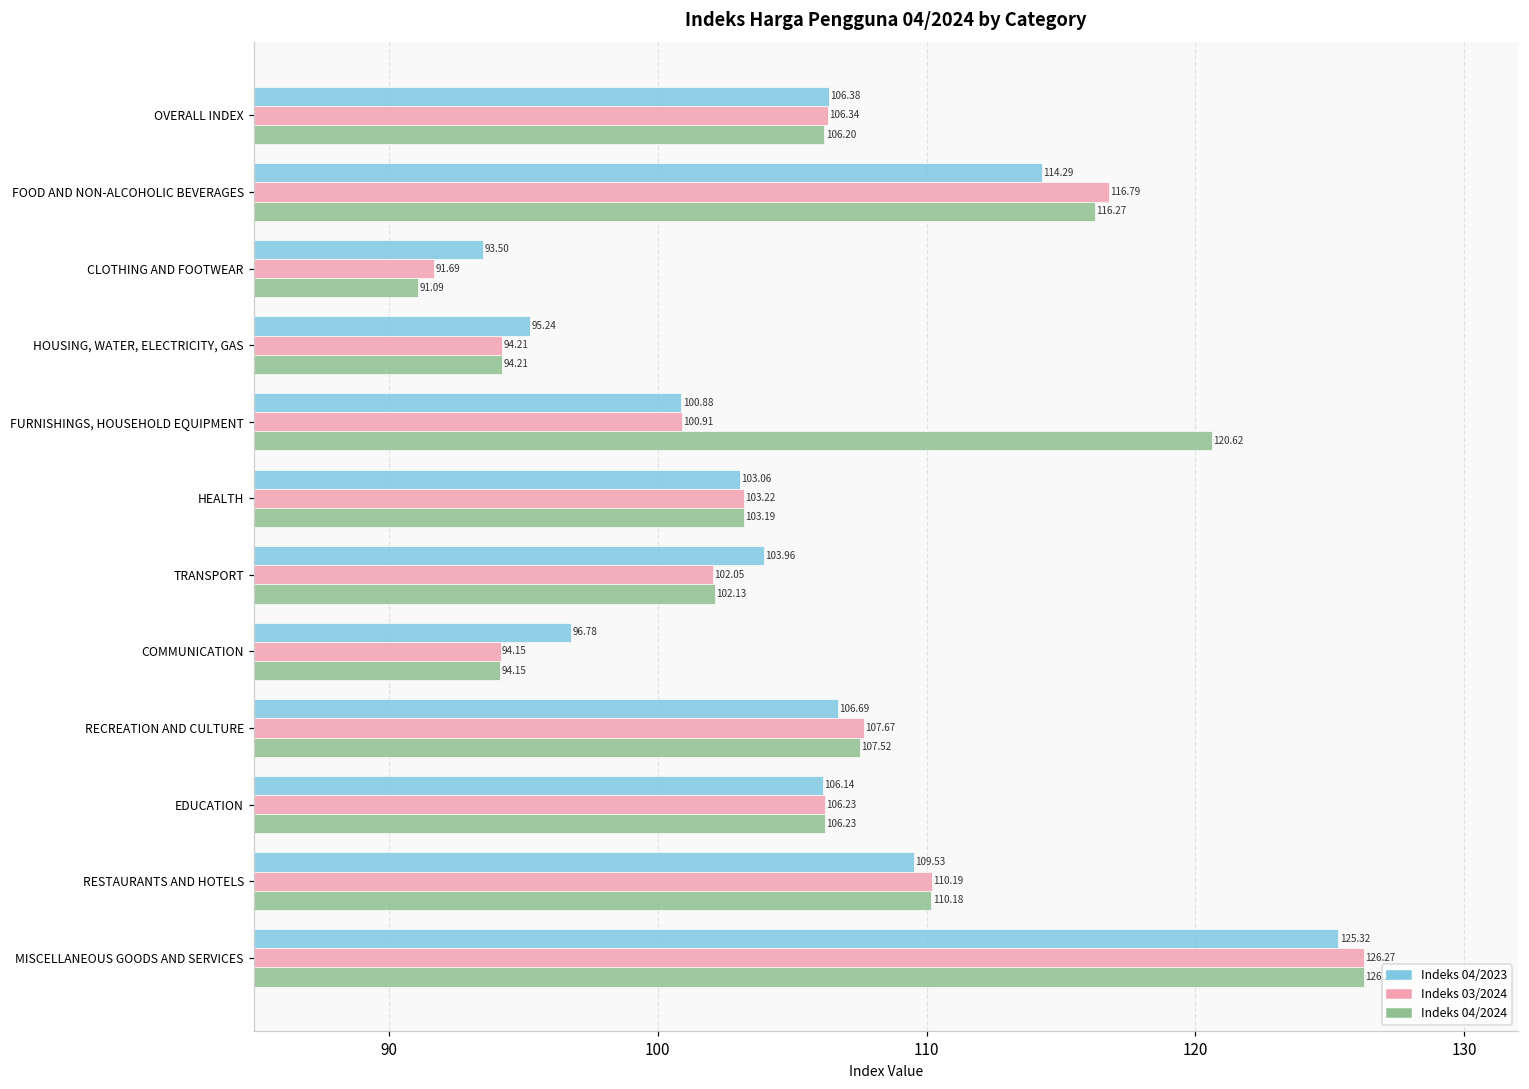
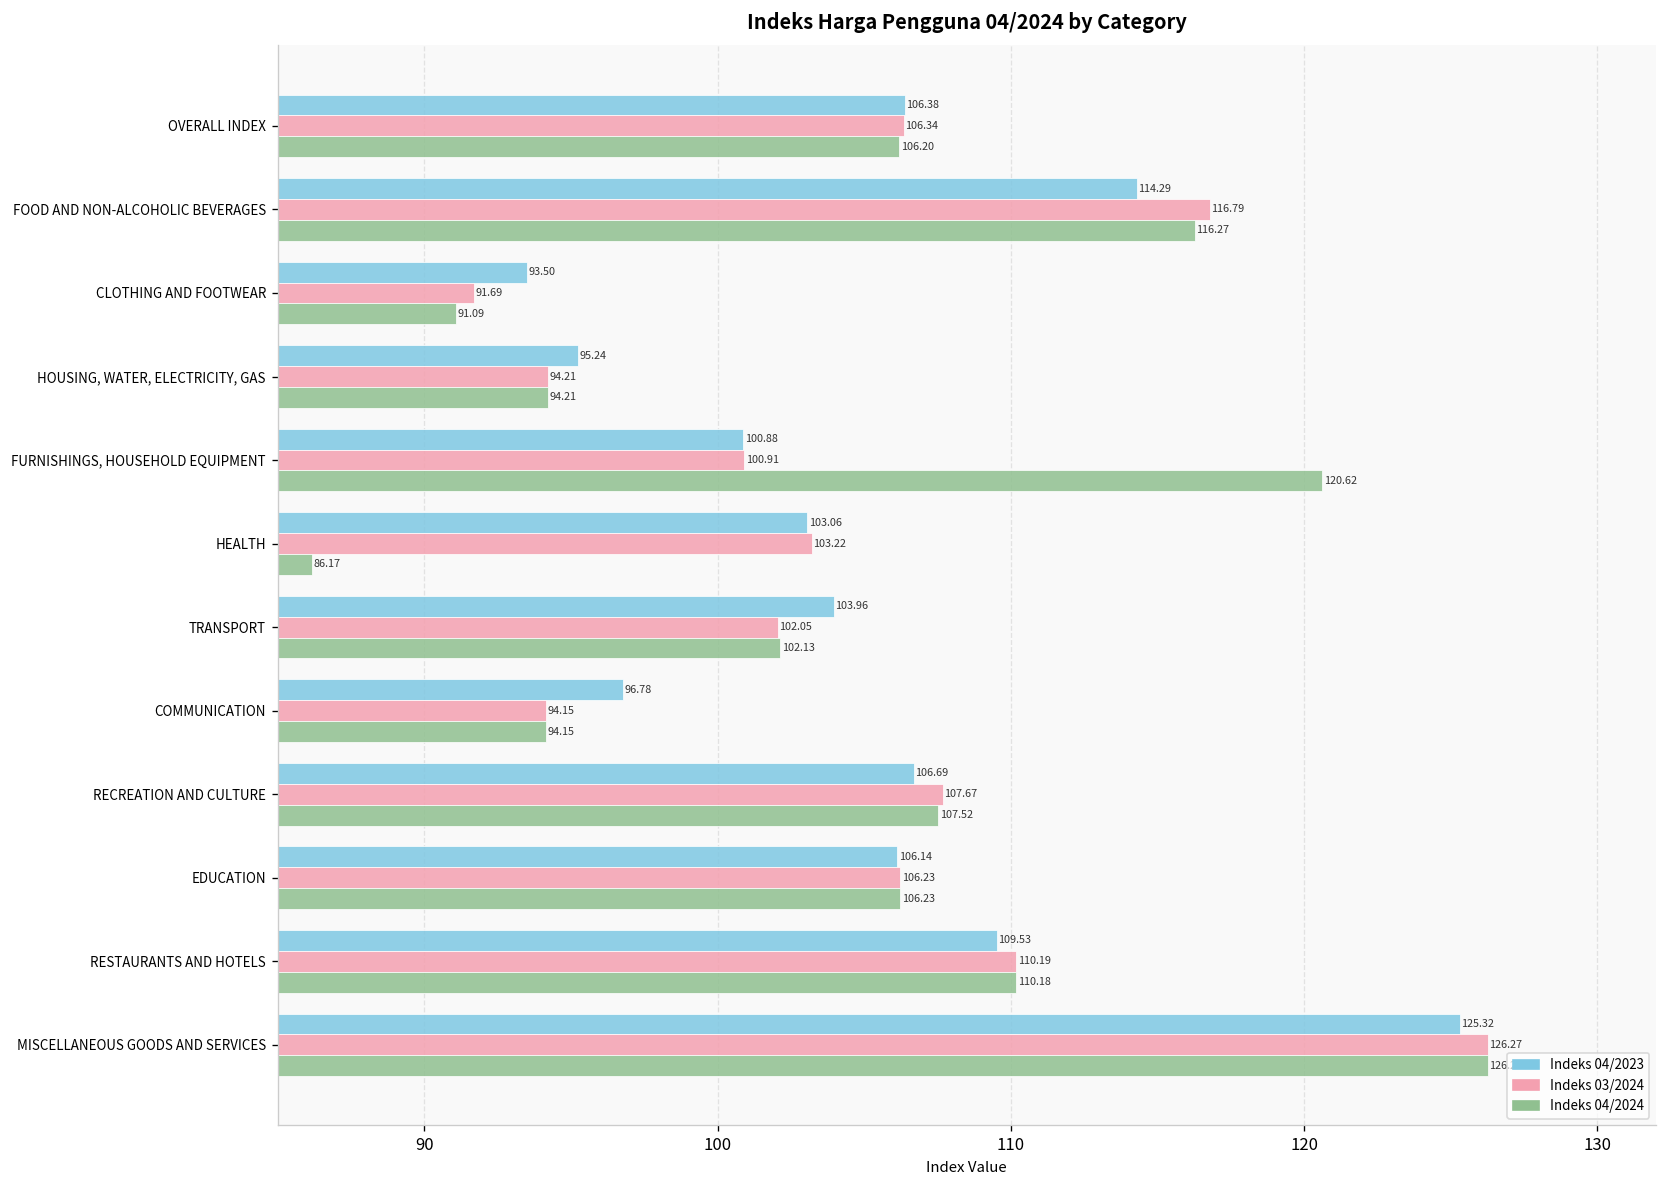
  {
    "Indeks 04/2023": {
      "OVERALL INDEX": 106.38,
      "FOOD AND NON-ALCOHOLIC BEVERAGES": 114.29,
      "CLOTHING AND FOOTWEAR": 93.50,
      "HOUSING, WATER, ELECTRICITY, GAS": 95.24,
      "FURNISHINGS, HOUSEHOLD EQUIPMENT": 100.88,
      "HEALTH": 103.06,
      "TRANSPORT": 103.96,
      "COMMUNICATION": 96.78,
      "RECREATION AND CULTURE": 106.69,
      "EDUCATION": 106.14,
      "RESTAURANTS AND HOTELS": 109.53,
      "MISCELLANEOUS GOODS AND SERVICES": 125.32
    },
    "Indeks 03/2024": {
      "OVERALL INDEX": 106.34,
      "FOOD AND NON-ALCOHOLIC BEVERAGES": 116.79,
      "CLOTHING AND FOOTWEAR": 91.69,
      "HOUSING, WATER, ELECTRICITY, GAS": 94.21,
      "FURNISHINGS, HOUSEHOLD EQUIPMENT": 100.91,
      "HEALTH": 103.22,
      "TRANSPORT": 102.05,
      "COMMUNICATION": 94.15,
      "RECREATION AND CULTURE": 107.67,
      "EDUCATION": 106.23,
      "RESTAURANTS AND HOTELS": 110.19,
      "MISCELLANEOUS GOODS AND SERVICES": 126.27
    },
    "Indeks 04/2024": {
      "OVERALL INDEX": 106.20,
      "FOOD AND NON-ALCOHOLIC BEVERAGES": 116.27,
      "CLOTHING AND FOOTWEAR": 91.09,
      "HOUSING, WATER, ELECTRICITY, GAS": 94.21,
      "FURNISHINGS, HOUSEHOLD EQUIPMENT": 120.62,
-     "HEALTH": 103.19,
+     "HEALTH": 86.17,
      "TRANSPORT": 102.13,
      "COMMUNICATION": 94.15,
      "RECREATION AND CULTURE": 107.52,
      "EDUCATION": 106.23,
      "RESTAURANTS AND HOTELS": 110.18
    }
  }
